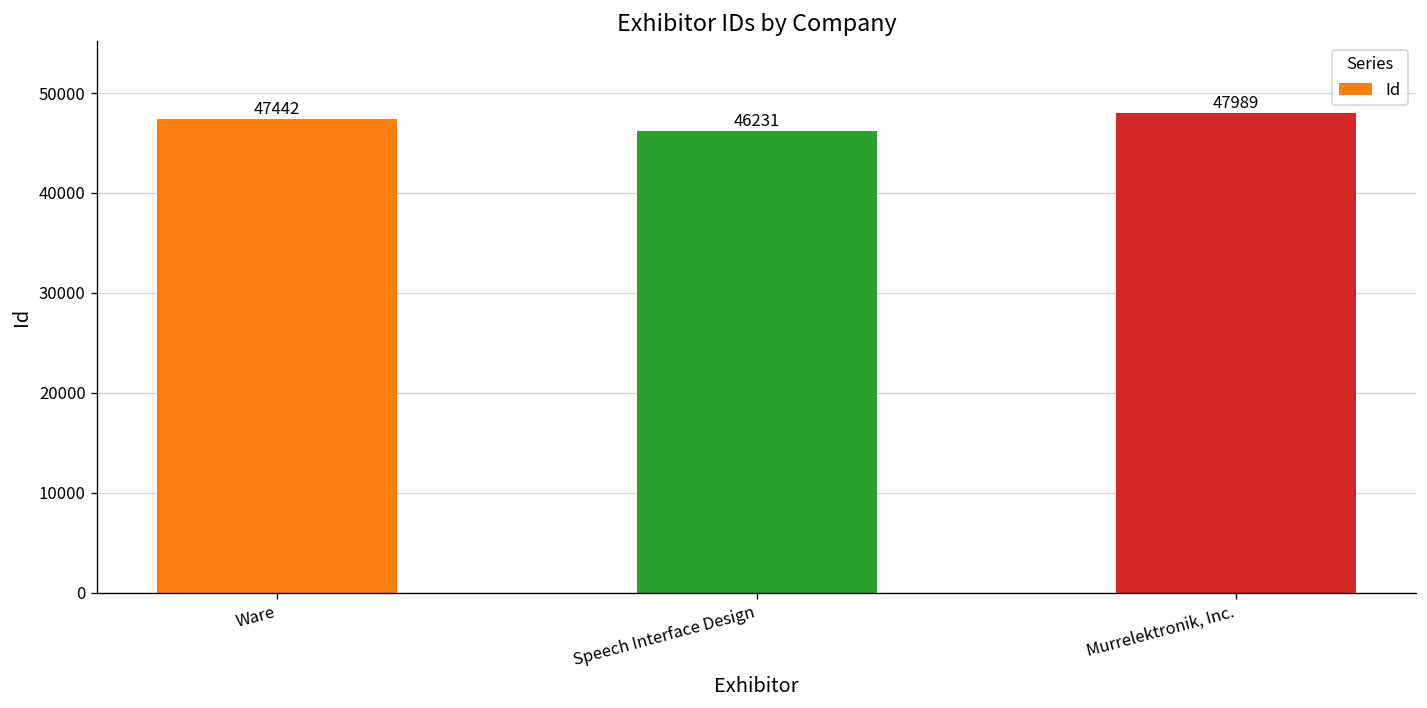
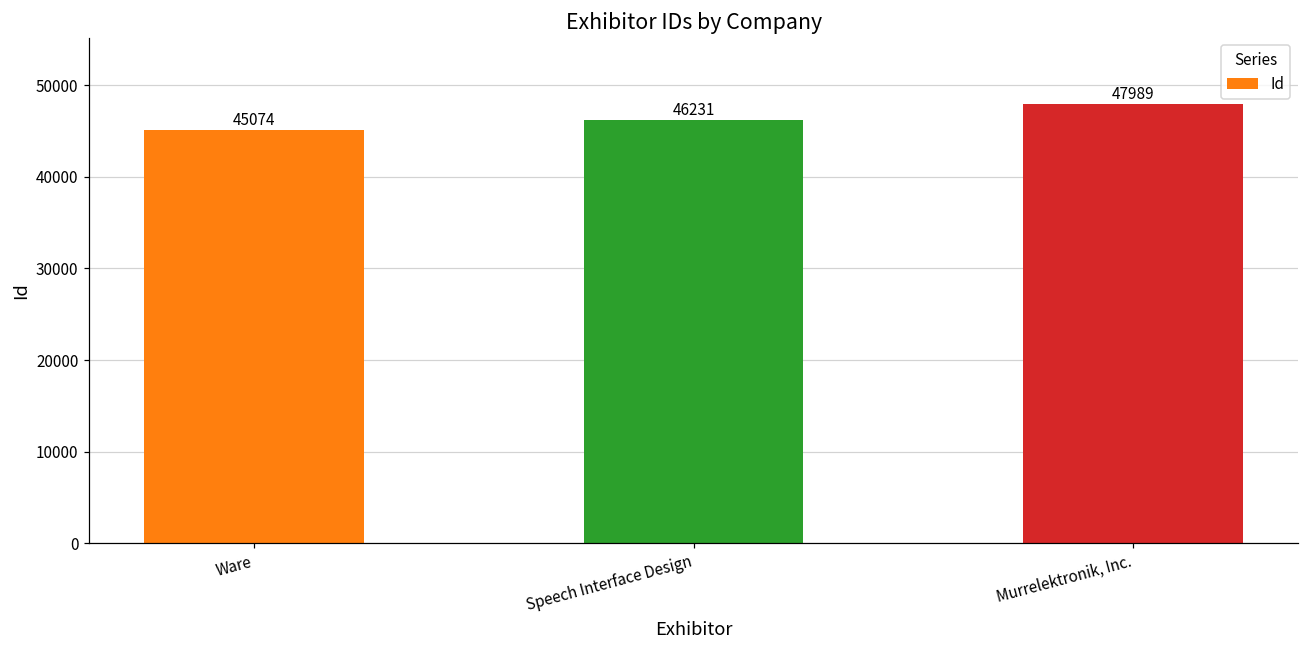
  {
-   "Ware": 47442,
+   "Ware": 45074,
    "Speech Interface Design": 46231,
    "Murrelektronik, Inc.": 47989
  }
